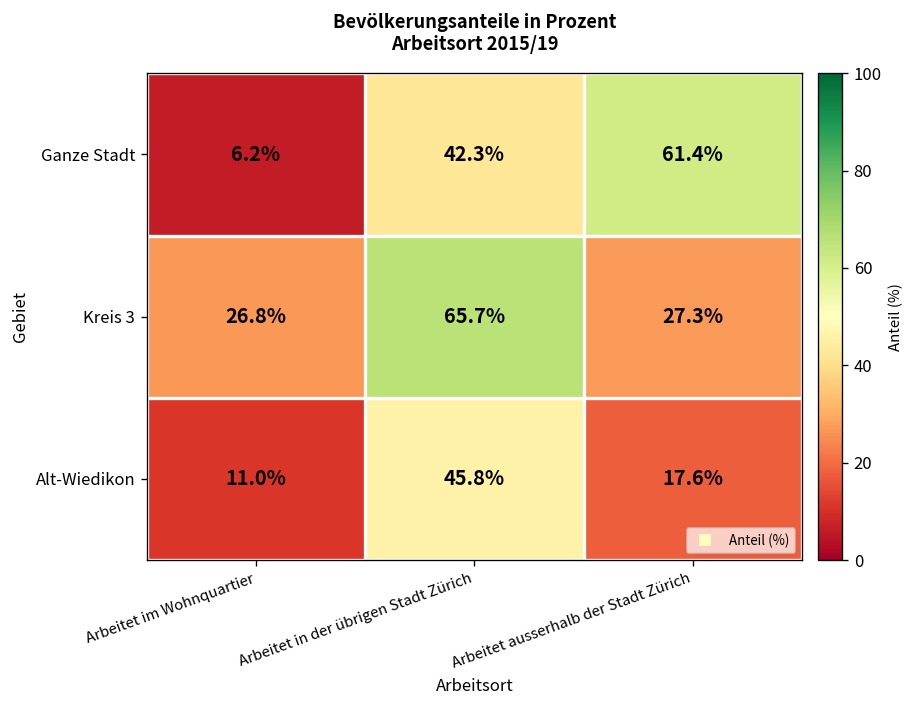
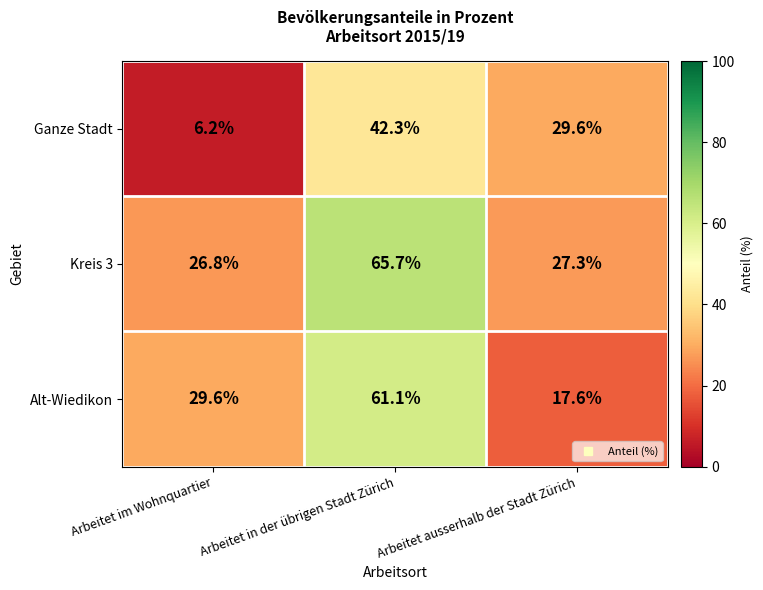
  {
    "Ganze Stadt": {
      "Arbeitet im Wohnquartier": "6.2%",
      "Arbeitet in der übrigen Stadt Zürich": "42.3%",
-     "Arbeitet ausserhalb der Stadt Zürich": "61.4%"
+     "Arbeitet ausserhalb der Stadt Zürich": "29.6%"
    },
    "Kreis 3": {
      "Arbeitet im Wohnquartier": "26.8%",
      "Arbeitet in der übrigen Stadt Zürich": "65.7%",
      "Arbeitet ausserhalb der Stadt Zürich": "27.3%"
    },
    "Alt-Wiedikon": {
-     "Arbeitet im Wohnquartier": "11.0%",
-     "Arbeitet in der übrigen Stadt Zürich": "45.8%",
+     "Arbeitet im Wohnquartier": "29.6%",
+     "Arbeitet in der übrigen Stadt Zürich": "61.1%",
      "Arbeitet ausserhalb der Stadt Zürich": "17.6%"
    }
  }
